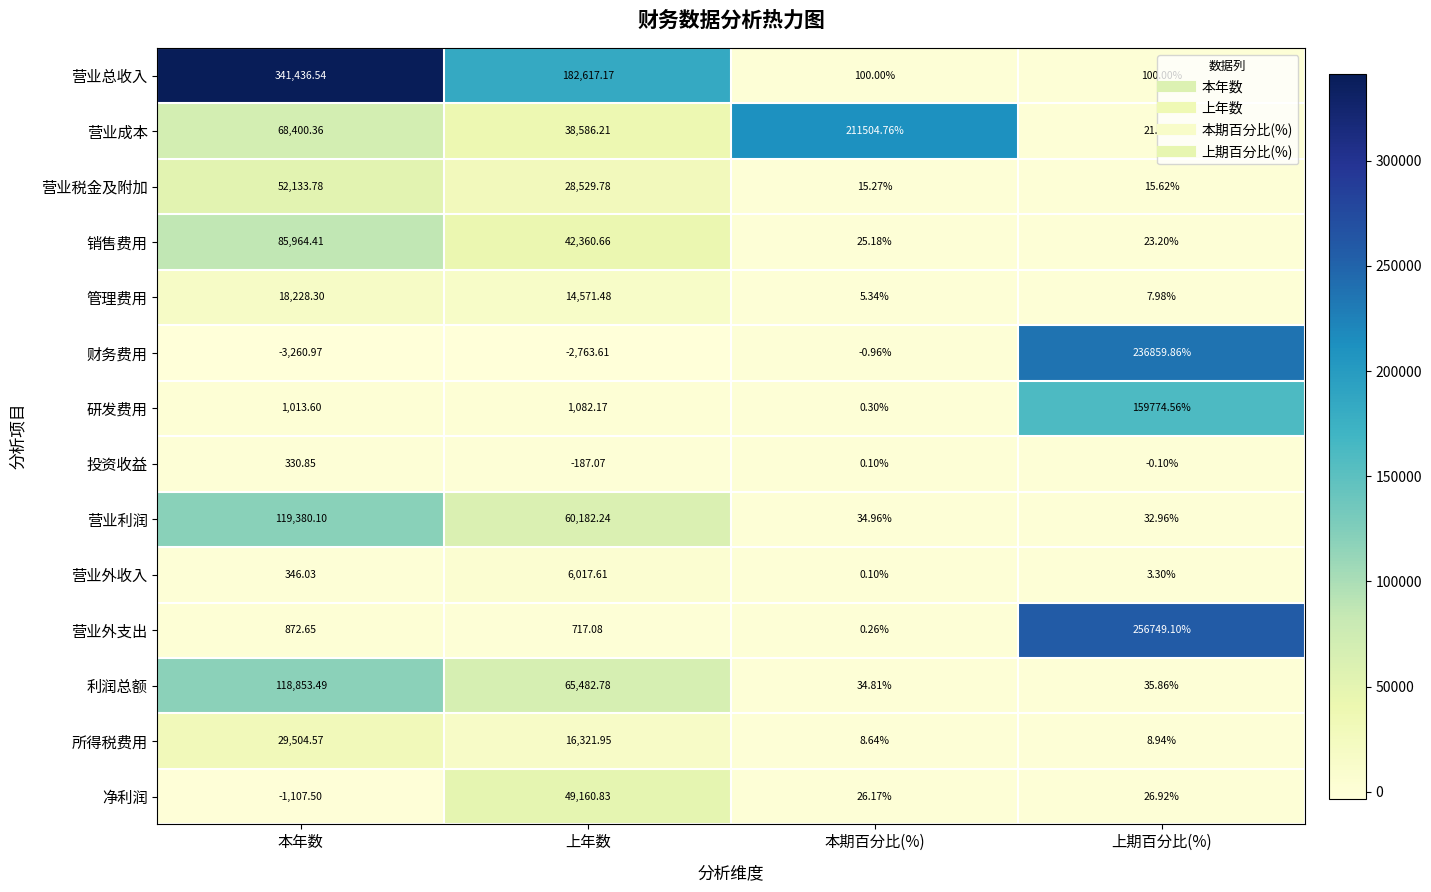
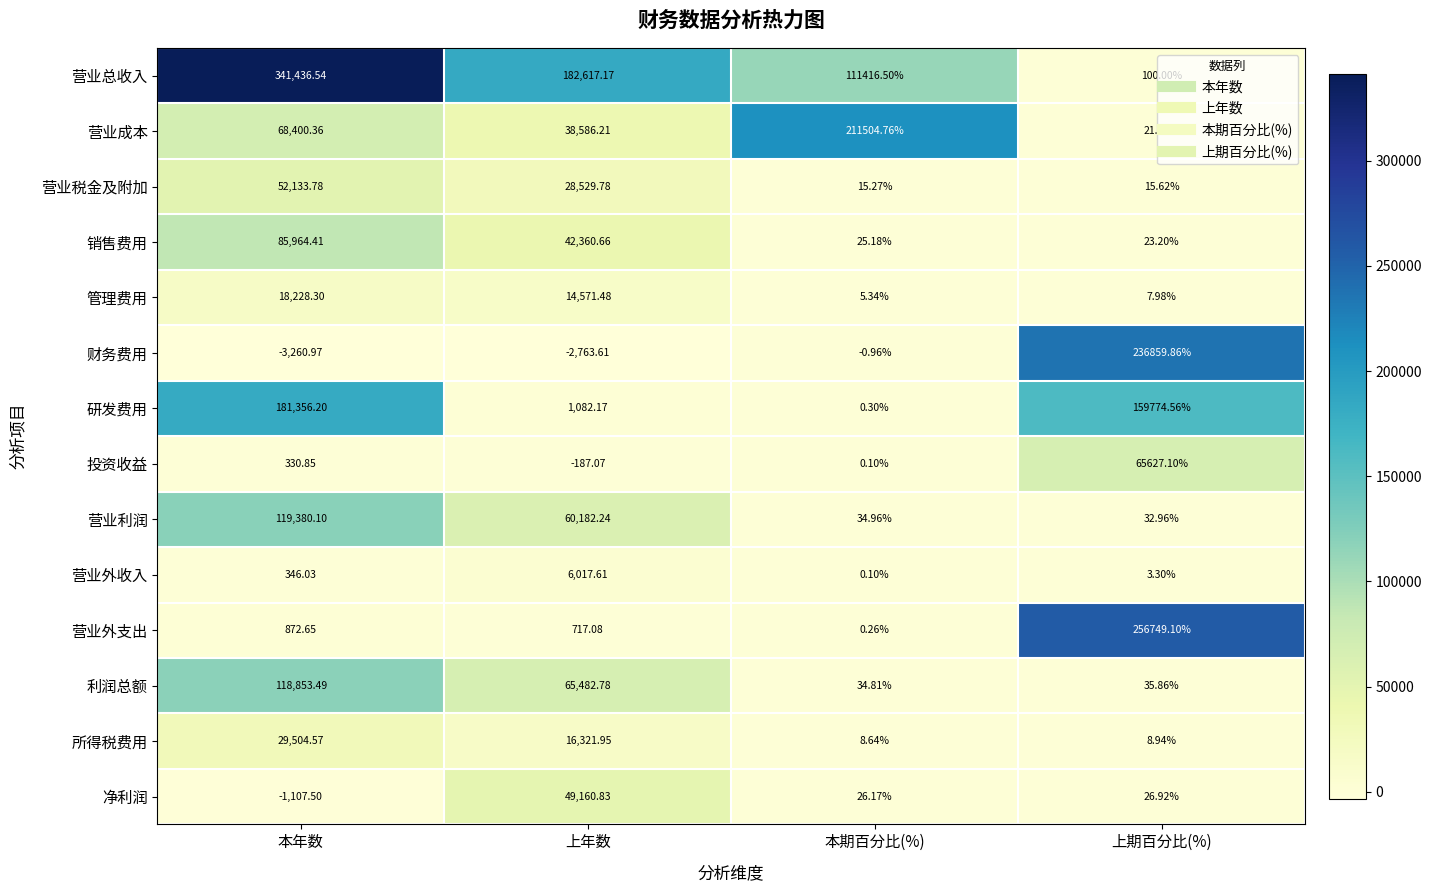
  {
    "营业总收入": {
      "本年数": "341,436.54",
      "上年数": "182,617.17",
-     "本期百分比(%)": "100.00%"
+     "本期百分比(%)": "111416.50%"
    },
    "营业成本": {
      "本年数": "68,400.36",
      "上年数": "38,586.21",
      "本期百分比(%)": "211504.76%"
    },
    "营业税金及附加": {
      "本年数": "52,133.78",
      "上年数": "28,529.78",
      "本期百分比(%)": "15.27%",
      "上期百分比(%)": "15.62%"
    },
    "销售费用": {
      "本年数": "85,964.41",
      "上年数": "42,360.66",
      "本期百分比(%)": "25.18%",
      "上期百分比(%)": "23.20%"
    },
    "管理费用": {
      "本年数": "18,228.30",
      "上年数": "14,571.48",
      "本期百分比(%)": "5.34%",
      "上期百分比(%)": "7.98%"
    },
    "财务费用": {
      "本年数": "-3,260.97",
      "上年数": "-2,763.61",
      "本期百分比(%)": "-0.96%",
      "上期百分比(%)": "236859.86%"
    },
    "研发费用": {
-     "本年数": "1,013.60",
+     "本年数": "181,356.20",
      "上年数": "1,082.17",
      "本期百分比(%)": "0.30%",
      "上期百分比(%)": "159774.56%"
    },
    "投资收益": {
      "本年数": "330.85",
      "上年数": "-187.07",
      "本期百分比(%)": "0.10%",
-     "上期百分比(%)": "-0.10%"
+     "上期百分比(%)": "65627.10%"
    },
    "营业利润": {
      "本年数": "119,380.10",
      "上年数": "60,182.24",
      "本期百分比(%)": "34.96%",
      "上期百分比(%)": "32.96%"
    },
    "营业外收入": {
      "本年数": "346.03",
      "上年数": "6,017.61",
      "本期百分比(%)": "0.10%",
      "上期百分比(%)": "3.30%"
    },
    "营业外支出": {
      "本年数": "872.65",
      "上年数": "717.08",
      "本期百分比(%)": "0.26%",
      "上期百分比(%)": "256749.10%"
    },
    "利润总额": {
      "本年数": "118,853.49",
      "上年数": "65,482.78",
      "本期百分比(%)": "34.81%",
      "上期百分比(%)": "35.86%"
    },
    "所得税费用": {
      "本年数": "29,504.57",
      "上年数": "16,321.95",
      "本期百分比(%)": "8.64%",
      "上期百分比(%)": "8.94%"
    },
    "净利润": {
      "本年数": "-1,107.50",
      "上年数": "49,160.83",
      "本期百分比(%)": "26.17%",
      "上期百分比(%)": "26.92%"
    }
  }
